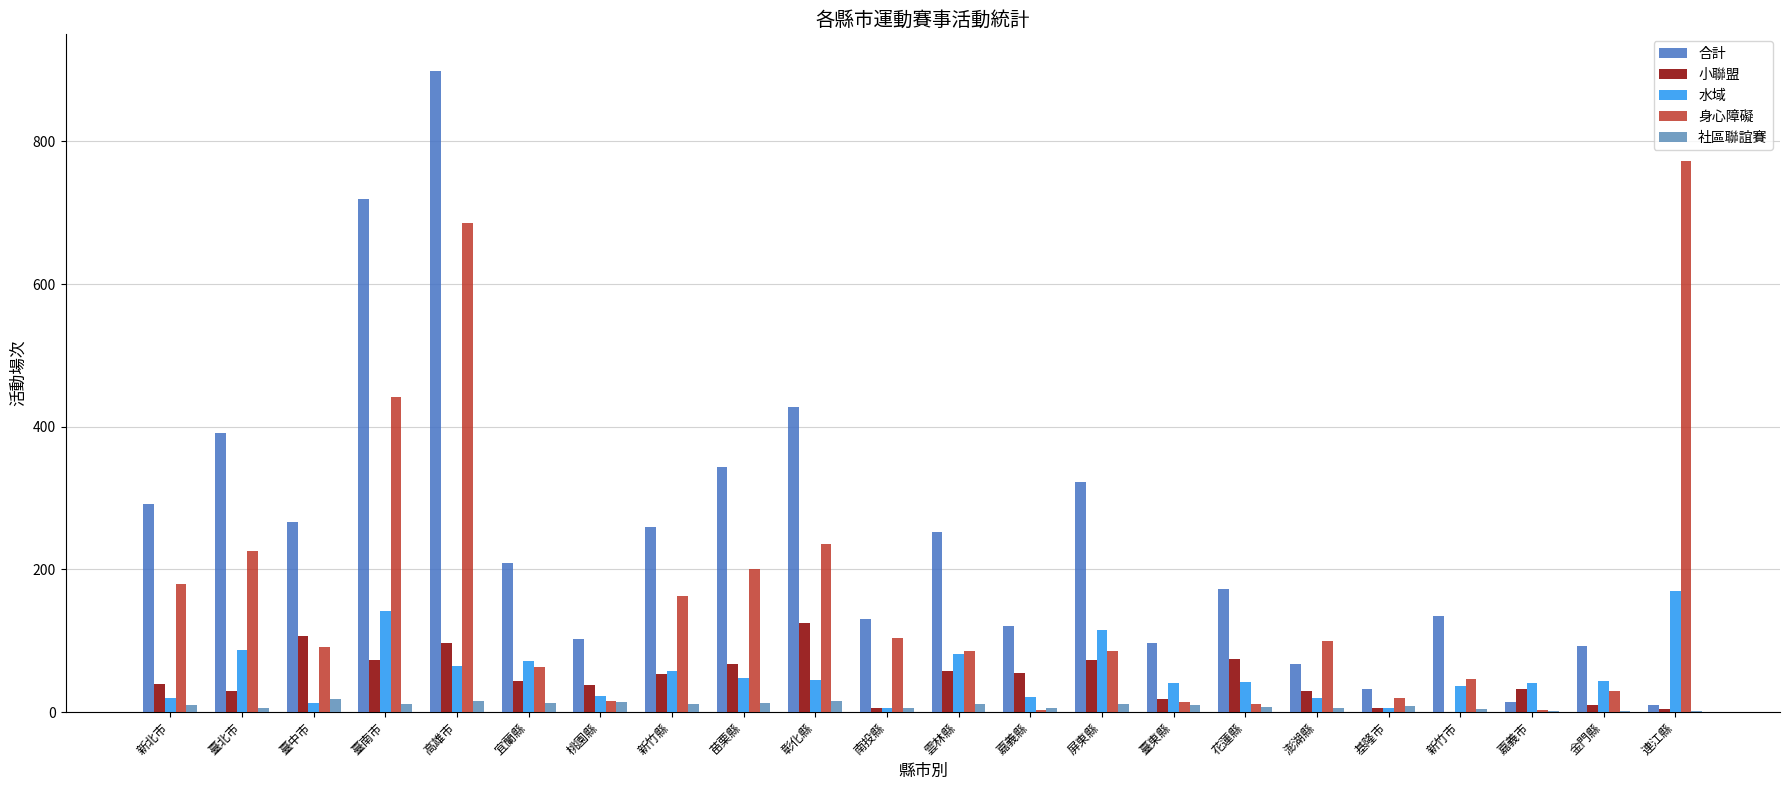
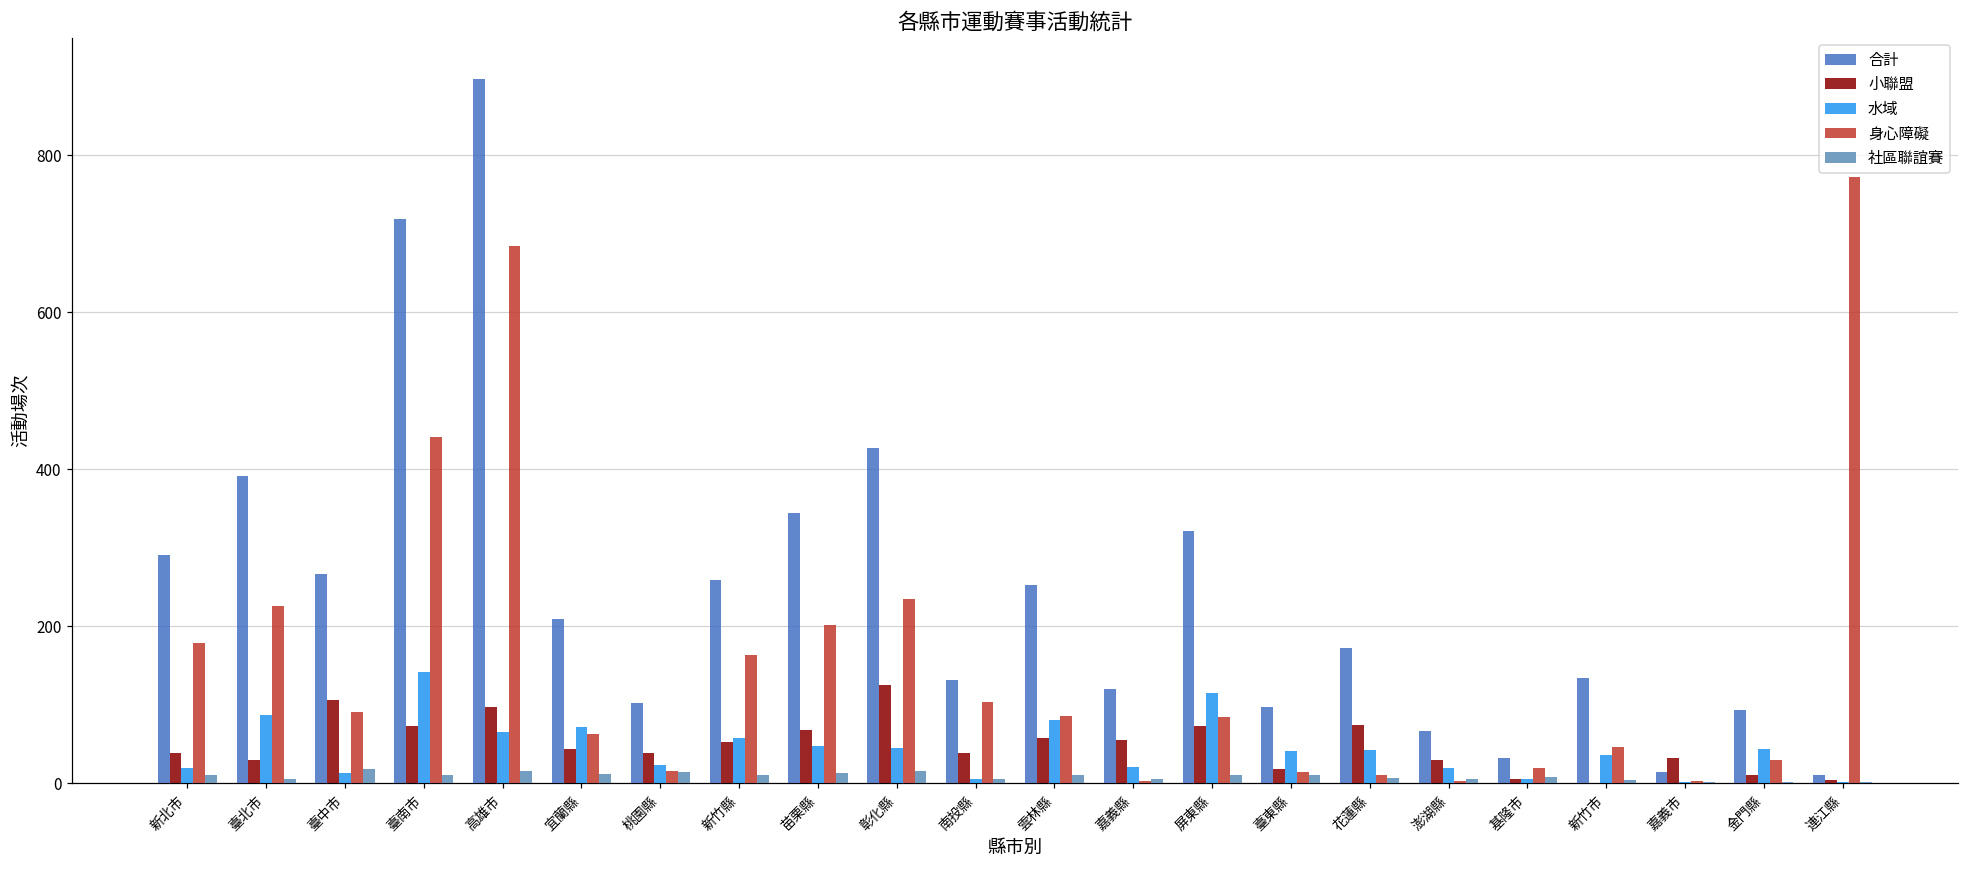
  {
    "小聯盟": {
      "新北市": 40,
      "臺北市": 30,
      "臺中市": 110,
      "臺南市": 70,
      "高雄市": 100,
      "宜蘭縣": 40,
      "桃園縣": 40,
      "新竹縣": 50,
      "苗栗縣": 70,
      "彰化縣": 130,
-     "南投縣": 10,
+     "南投縣": 40,
      "雲林縣": 60,
      "嘉義縣": 60,
      "屏東縣": 70,
      "臺東縣": 20,
      "花蓮縣": 70,
      "澎湖縣": 30,
      "基隆市": 10,
      "新竹市": 0,
      "嘉義市": 30,
      "金門縣": 10,
      "連江縣": 0
    },
    "水域": {
      "新北市": 20,
      "臺北市": 90,
      "臺中市": 10,
      "臺南市": 140,
      "高雄市": 70,
      "宜蘭縣": 70,
      "桃園縣": 20,
      "新竹縣": 60,
      "苗栗縣": 50,
      "彰化縣": 50,
      "南投縣": 10,
      "雲林縣": 80,
      "嘉義縣": 20,
      "屏東縣": 120,
      "臺東縣": 40,
      "花蓮縣": 40,
      "澎湖縣": 20,
      "基隆市": 10,
      "新竹市": 40,
-     "嘉義市": 40,
+     "嘉義市": 0,
      "金門縣": 40,
-     "連江縣": 170
+     "連江縣": 0
    },
    "身心障礙": {
      "新北市": 180,
      "臺北市": 230,
      "臺中市": 90,
      "臺南市": 440,
      "高雄市": 690,
      "宜蘭縣": 60,
      "桃園縣": 20,
      "新竹縣": 160,
      "苗栗縣": 200,
      "彰化縣": 240,
      "南投縣": 100,
      "雲林縣": 90,
      "屏東縣": 90,
      "臺東縣": 10,
      "花蓮縣": 10,
-     "澎湖縣": 100,
+     "澎湖縣": 0,
      "基隆市": 20,
      "新竹市": 50,
      "金門縣": 30,
      "連江縣": 770
    }
  }
